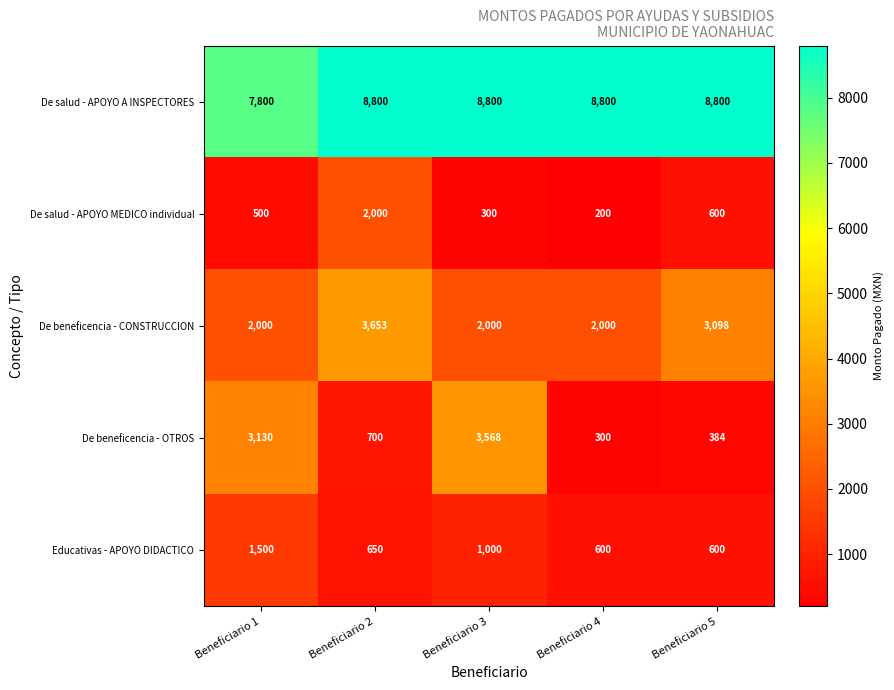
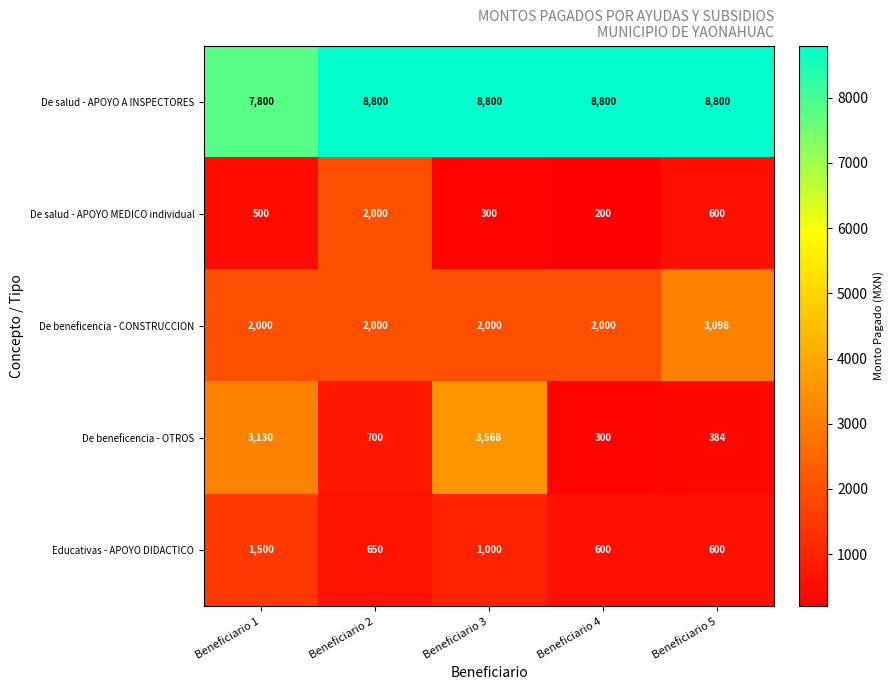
  {
    "De salud - APOYO A INSPECTORES": {
      "Beneficiario 1": "7,800",
      "Beneficiario 2": "8,800",
      "Beneficiario 3": "8,800",
      "Beneficiario 4": "8,800",
      "Beneficiario 5": "8,800"
    },
    "De salud - APOYO MEDICO individual": {
      "Beneficiario 1": "500",
      "Beneficiario 2": "2,000",
      "Beneficiario 3": "300",
      "Beneficiario 4": "200",
      "Beneficiario 5": "600"
    },
    "De beneficencia - CONSTRUCCION": {
      "Beneficiario 1": "2,000",
-     "Beneficiario 2": "3,653",
+     "Beneficiario 2": "2,000",
      "Beneficiario 3": "2,000",
      "Beneficiario 4": "2,000",
      "Beneficiario 5": "3,098"
    },
    "De beneficencia - OTROS": {
      "Beneficiario 1": "3,130",
      "Beneficiario 2": "700",
      "Beneficiario 3": "3,568",
      "Beneficiario 4": "300",
      "Beneficiario 5": "384"
    },
    "Educativas - APOYO DIDACTICO": {
      "Beneficiario 1": "1,500",
      "Beneficiario 2": "650",
      "Beneficiario 3": "1,000",
      "Beneficiario 4": "600",
      "Beneficiario 5": "600"
    }
  }
